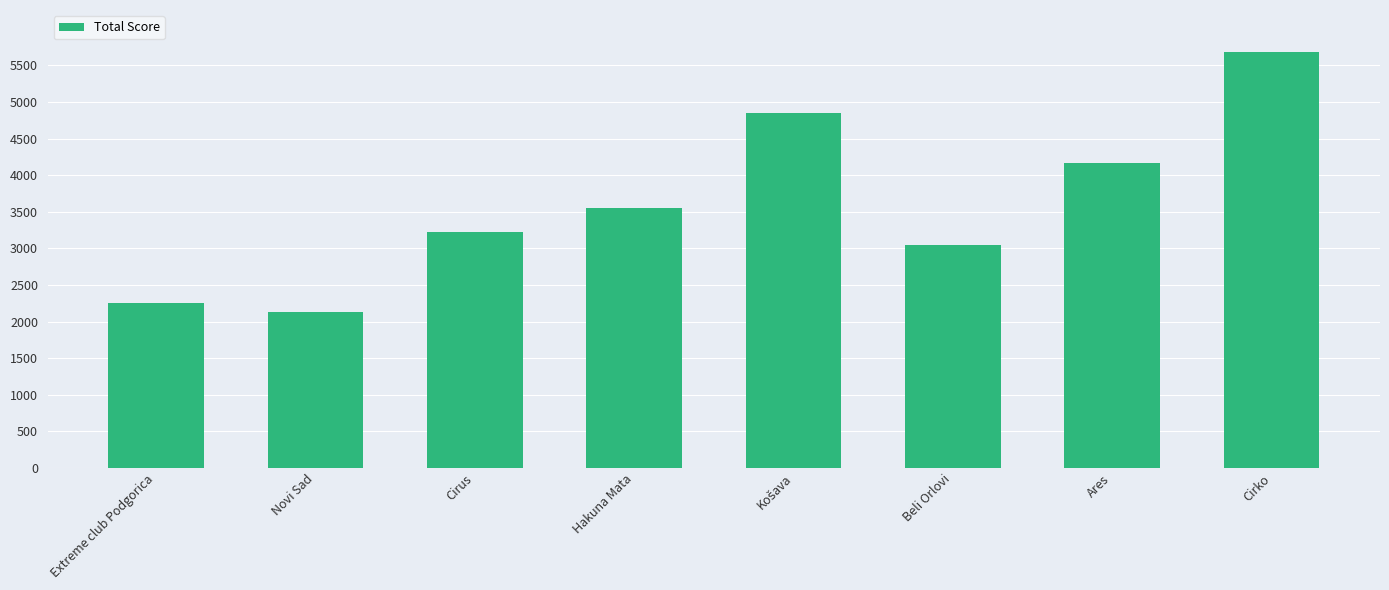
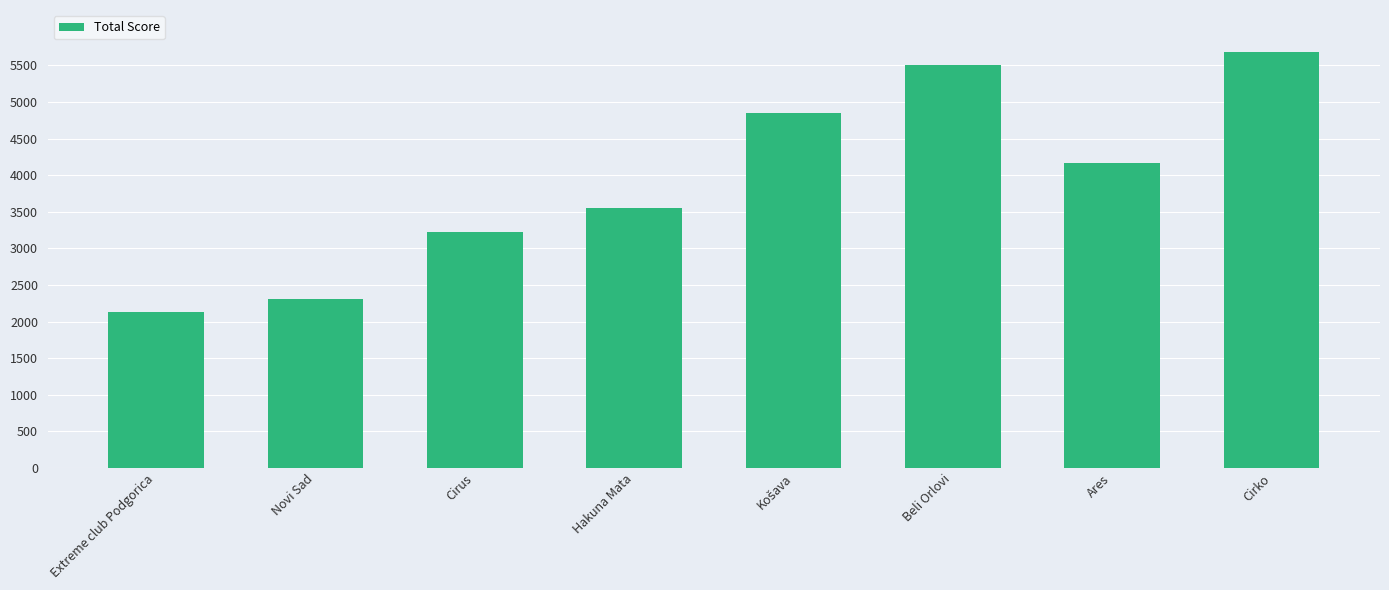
  {
-   "Extreme club Podgorica": 2300,
-   "Novi Sad": 2100,
+   "Extreme club Podgorica": 2100,
+   "Novi Sad": 2300,
    "Cirus": 3200,
    "Hakuna Mata": 3600,
    "Košava": 4800,
-   "Beli Orlovi": 3000,
+   "Beli Orlovi": 5500,
    "Ares": 4200,
    "Cirko": 5700
  }
